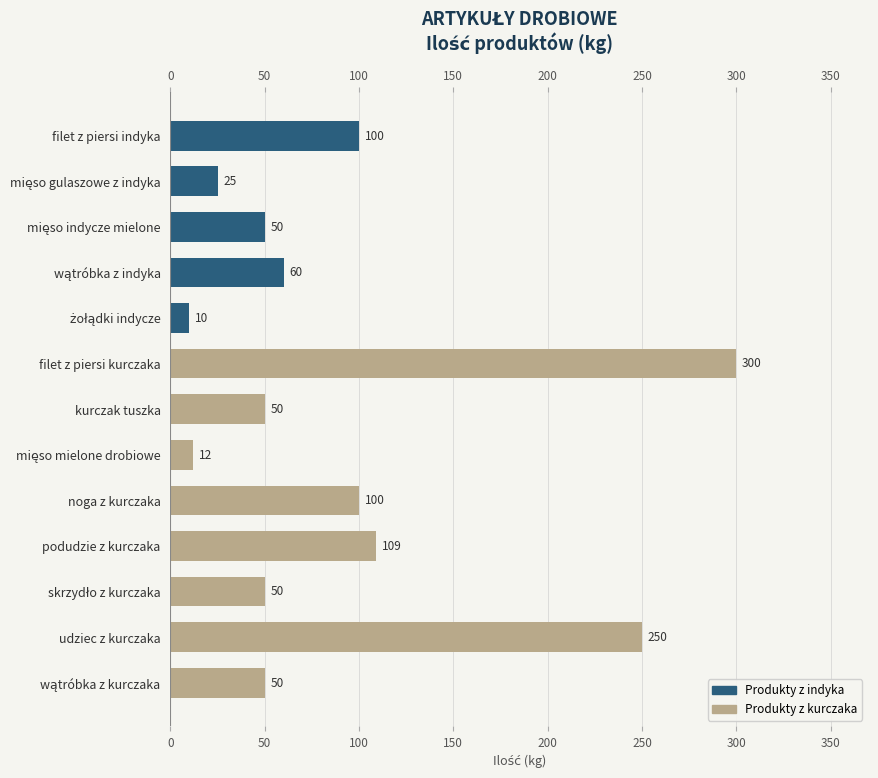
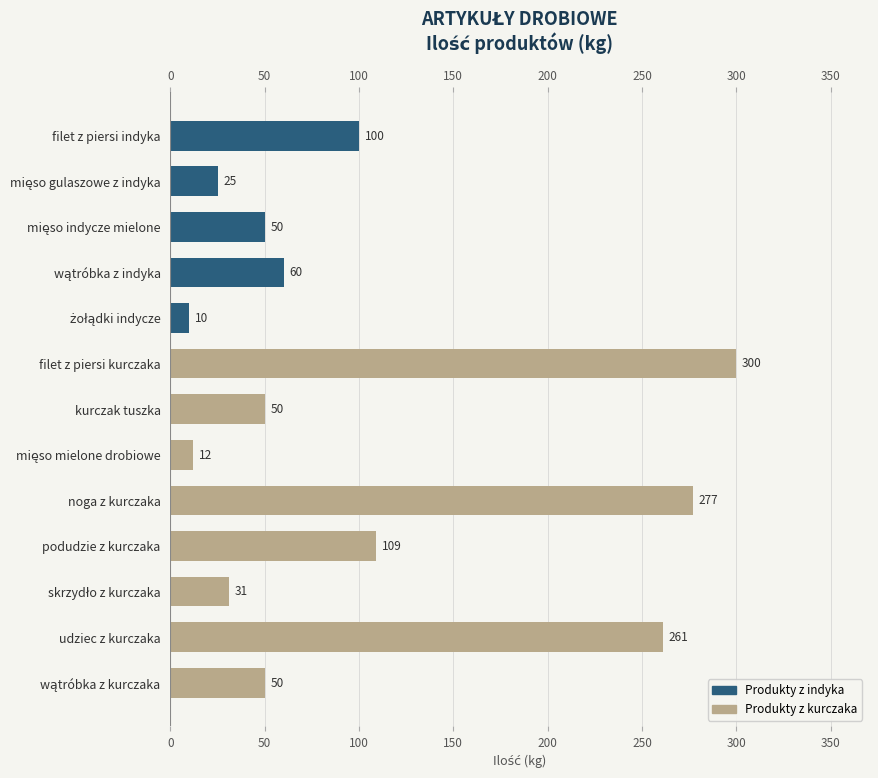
  {
    "filet z piersi indyka": 100,
    "mięso gulaszowe z indyka": 25,
    "mięso indycze mielone": 50,
    "wątróbka z indyka": 60,
    "żołądki indycze": 10,
    "filet z piersi kurczaka": 300,
    "kurczak tuszka": 50,
    "mięso mielone drobiowe": 12,
-   "noga z kurczaka": 100,
+   "noga z kurczaka": 277,
    "podudzie z kurczaka": 109,
-   "skrzydło z kurczaka": 50,
-   "udziec z kurczaka": 250,
+   "skrzydło z kurczaka": 31,
+   "udziec z kurczaka": 261,
    "wątróbka z kurczaka": 50
  }
